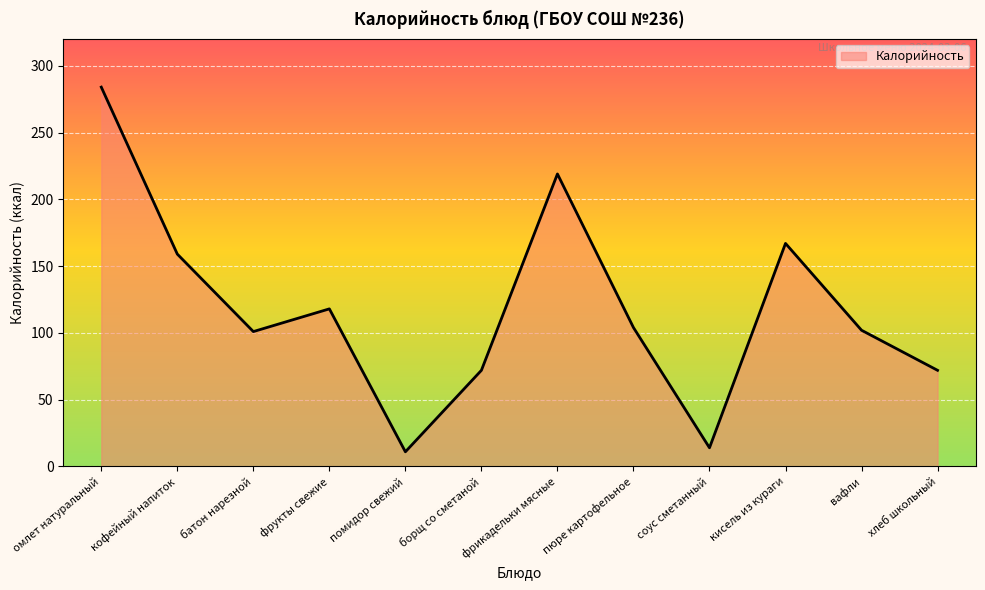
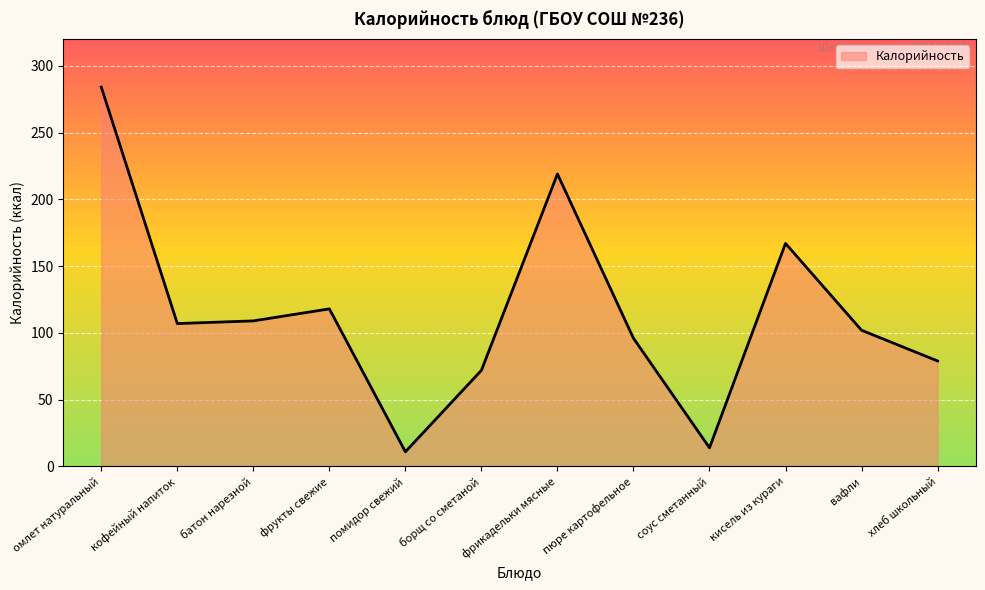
  {
    "омлет натуральный": 284,
-   "кофейный напиток": 159,
-   "батон нарезной": 101,
+   "кофейный напиток": 107,
+   "батон нарезной": 109,
    "фрукты свежие": 118,
    "помидор свежий": 11,
    "борщ со сметаной": 72,
    "фрикадельки мясные": 219,
-   "пюре картофельное": 104,
+   "пюре картофельное": 96,
    "соус сметанный": 14,
    "кисель из кураги": 167,
    "вафли": 102,
-   "хлеб школьный": 72
+   "хлеб школьный": 79
  }
